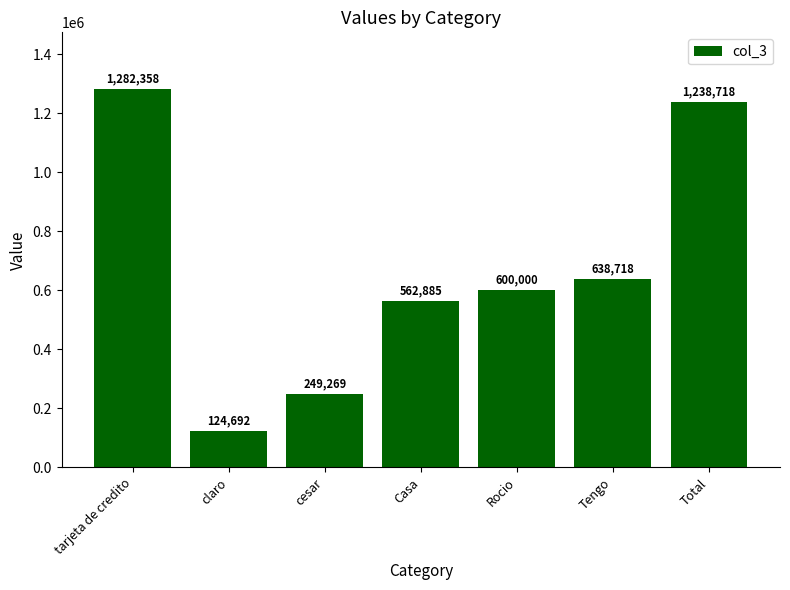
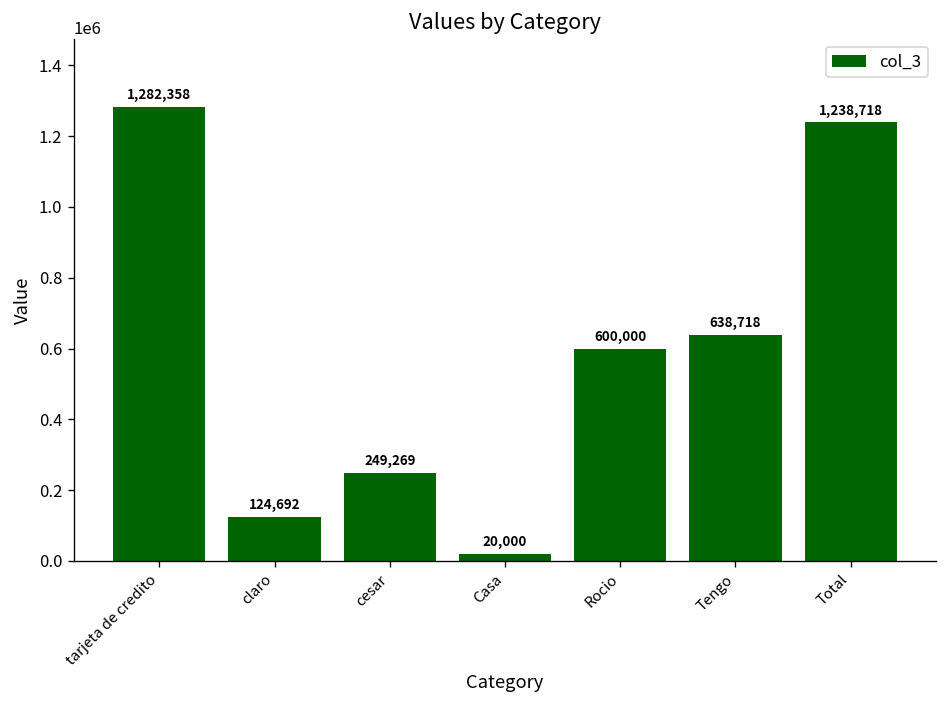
  {
    "tarjeta de credito": "1,282,358",
    "claro": "124,692",
    "cesar": "249,269",
-   "Casa": "562,885",
+   "Casa": "20,000",
    "Rocio": "600,000",
    "Tengo": "638,718",
    "Total": "1,238,718"
  }
